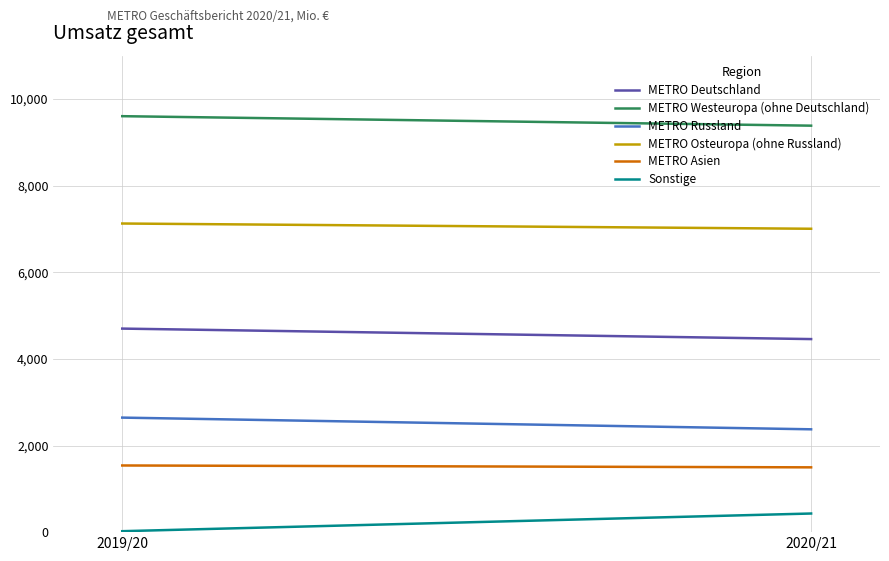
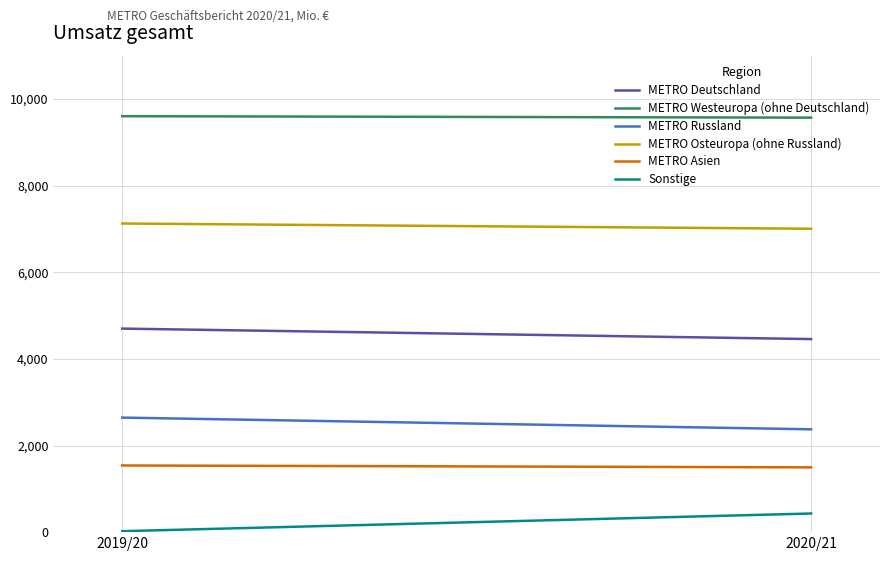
  {
    "METRO Westeuropa (ohne Deutschland)": {
      "2019/20": "9,600",
-     "2020/21": "9,400"
+     "2020/21": "9,600"
    },
    "Sonstige": {
      "2019/20": "0",
      "2020/21": "400"
    }
  }
